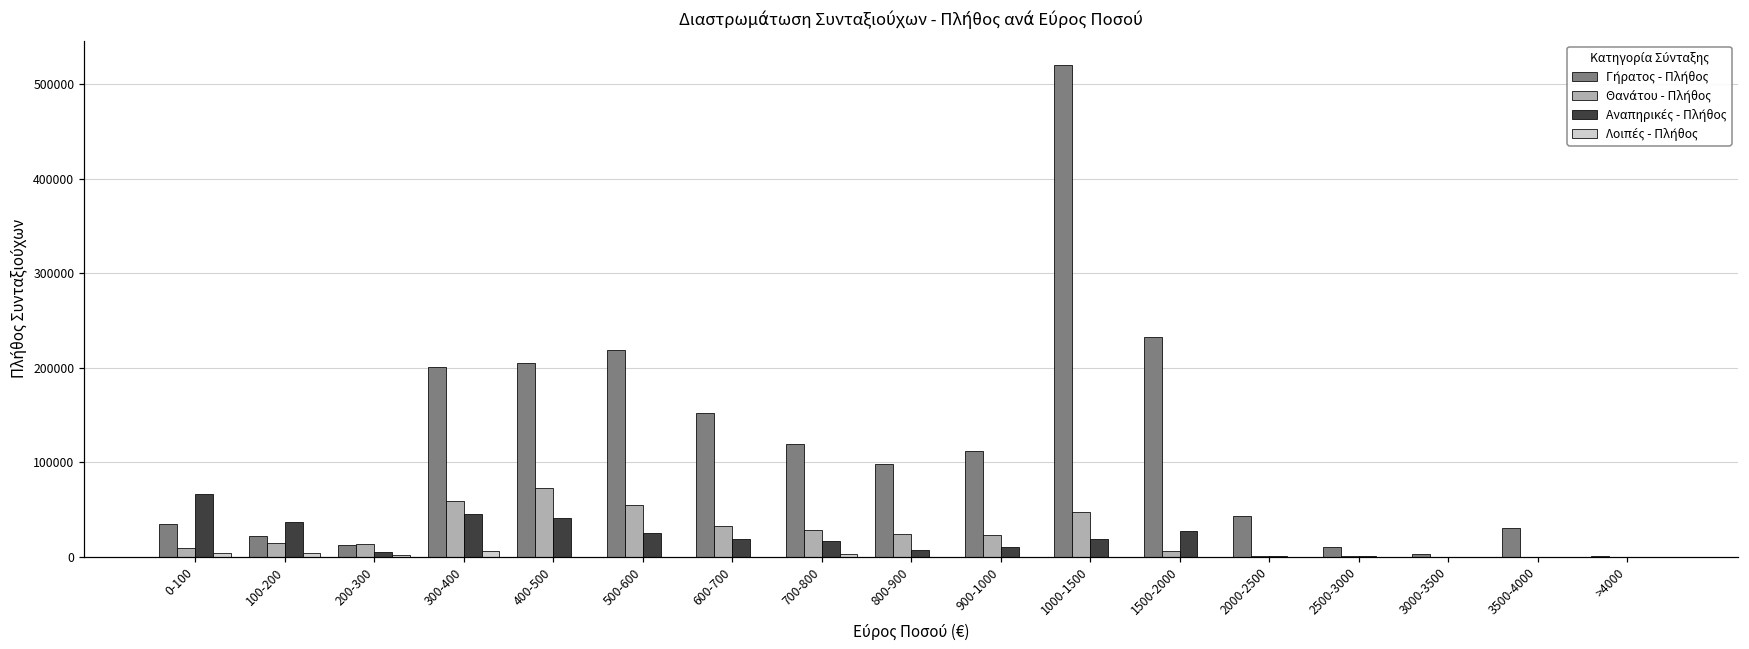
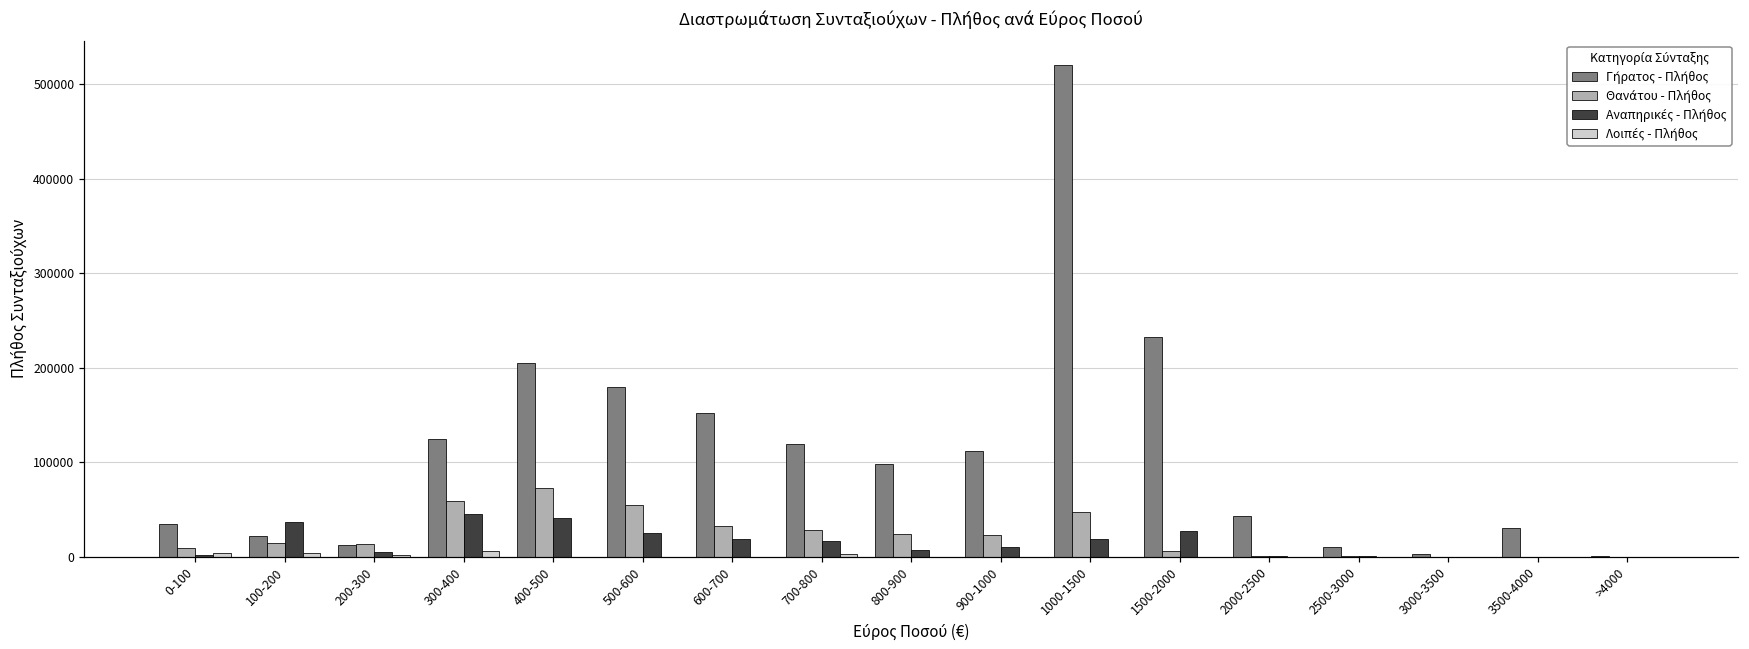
  {
    "Γήρατος - Πλήθος": {
      "0-100": 30000,
      "100-200": 20000,
      "200-300": 10000,
-     "300-400": 200000,
+     "300-400": 130000,
      "400-500": 210000,
-     "500-600": 220000,
+     "500-600": 180000,
      "600-700": 150000,
      "700-800": 120000,
      "800-900": 100000,
      "900-1000": 110000,
      "1000-1500": 520000,
      "1500-2000": 230000,
      "2000-2500": 40000,
      "2500-3000": 10000,
      "3500-4000": 30000
    },
    "Αναπηρικές - Πλήθος": {
-     "0-100": 70000,
+     "0-100": 0,
      "100-200": 40000,
      "200-300": 10000,
      "300-400": 40000,
      "400-500": 40000,
      "500-600": 30000,
      "600-700": 20000,
      "700-800": 20000,
      "800-900": 10000,
      "900-1000": 10000,
      "1000-1500": 20000,
      "1500-2000": 30000
    }
  }
